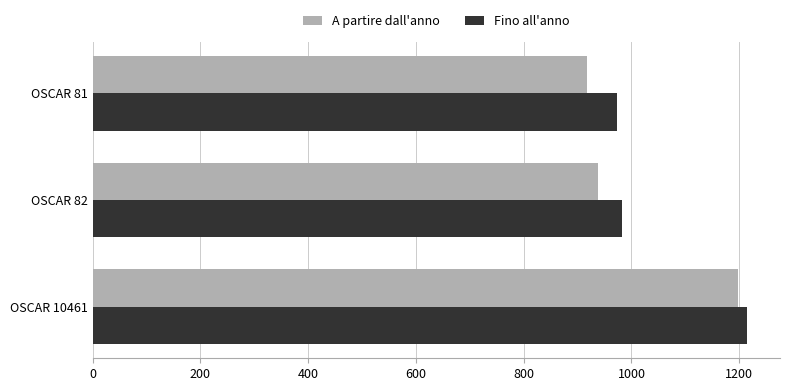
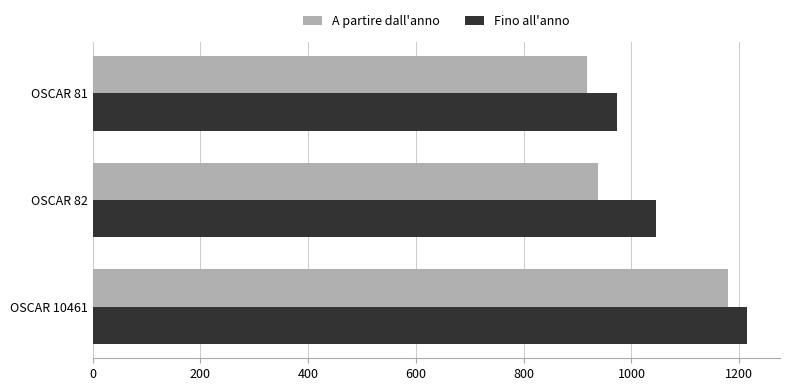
  {
    "A partire dall'anno": {
      "OSCAR 81": 920,
      "OSCAR 82": 940,
-     "OSCAR 10461": 1200
+     "OSCAR 10461": 1180
    },
    "Fino all'anno": {
      "OSCAR 81": 970,
-     "OSCAR 82": 980,
+     "OSCAR 82": 1050,
      "OSCAR 10461": 1220
    }
  }
